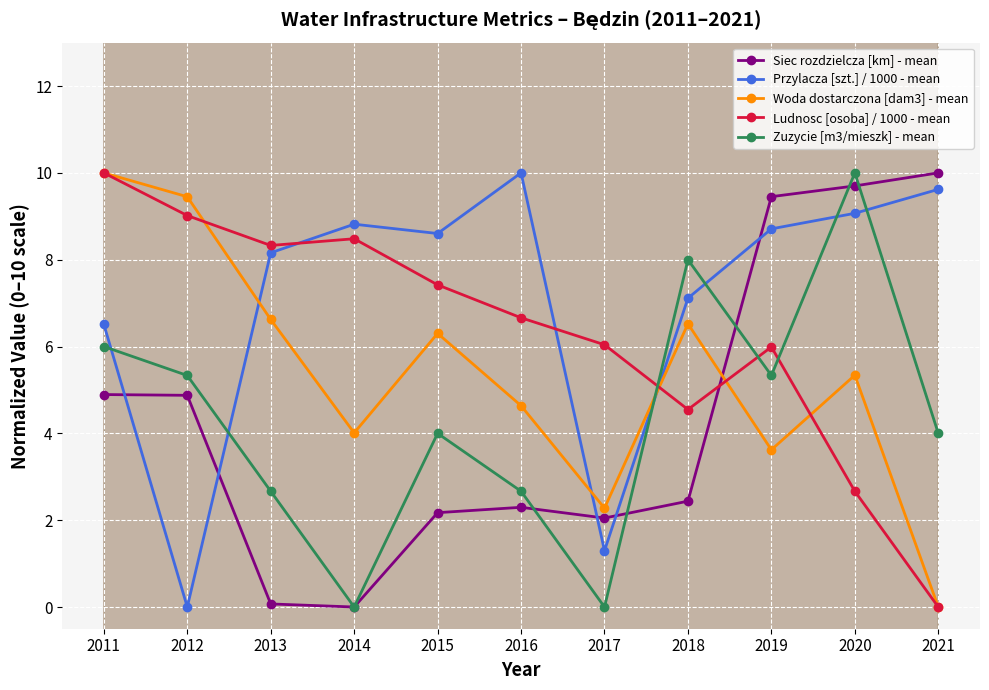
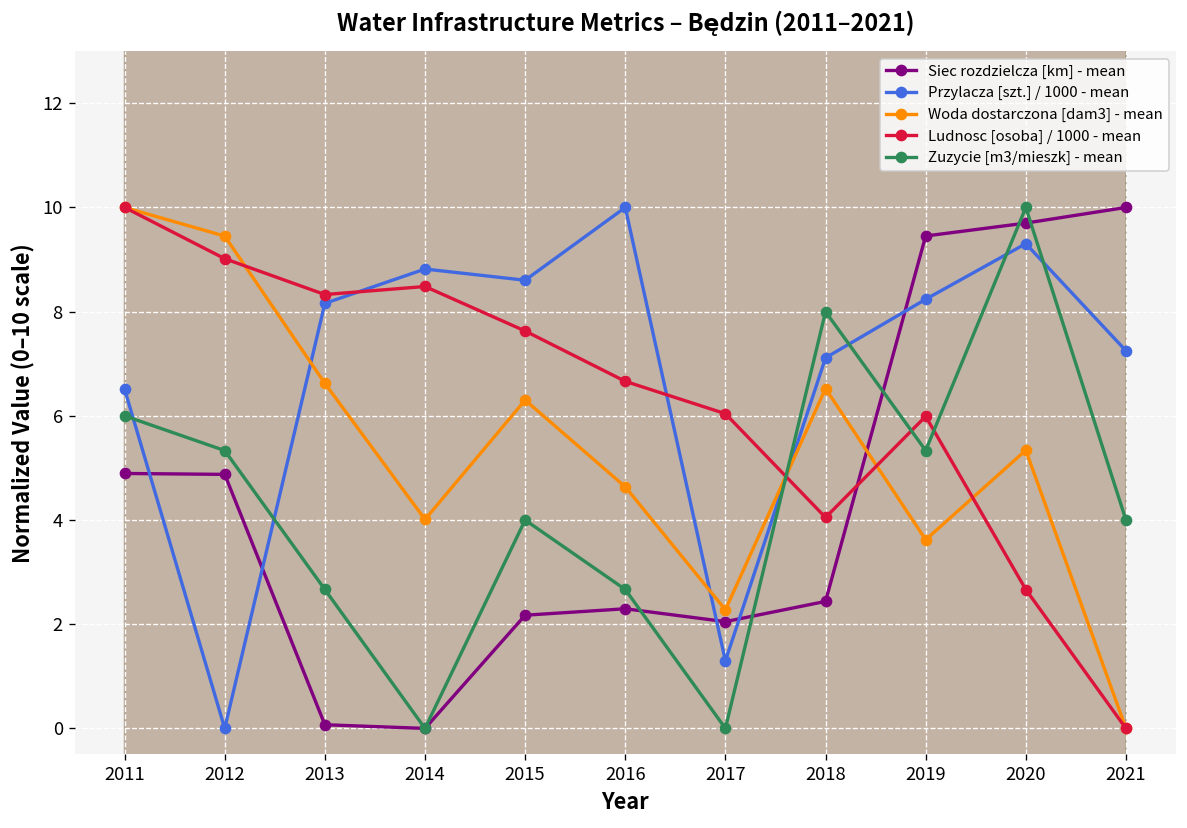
  {
    "Przylacza [szt.] / 1000 - mean": {
      "2011": 6.5,
      "2012": 0.0,
      "2013": 8.2,
      "2014": 8.8,
      "2015": 8.6,
      "2016": 10.0,
      "2017": 1.3,
      "2018": 7.1,
-     "2019": 8.7,
-     "2020": 9.1,
-     "2021": 9.6
+     "2019": 8.2,
+     "2020": 9.3,
+     "2021": 7.2
    },
    "Ludnosc [osoba] / 1000 - mean": {
      "2012": 9.0,
      "2013": 8.3,
      "2014": 8.5,
-     "2015": 7.4,
+     "2015": 7.6,
      "2016": 6.7,
      "2017": 6.0,
-     "2018": 4.5,
+     "2018": 4.0,
      "2019": 6.0,
      "2020": 2.7
    }
  }
